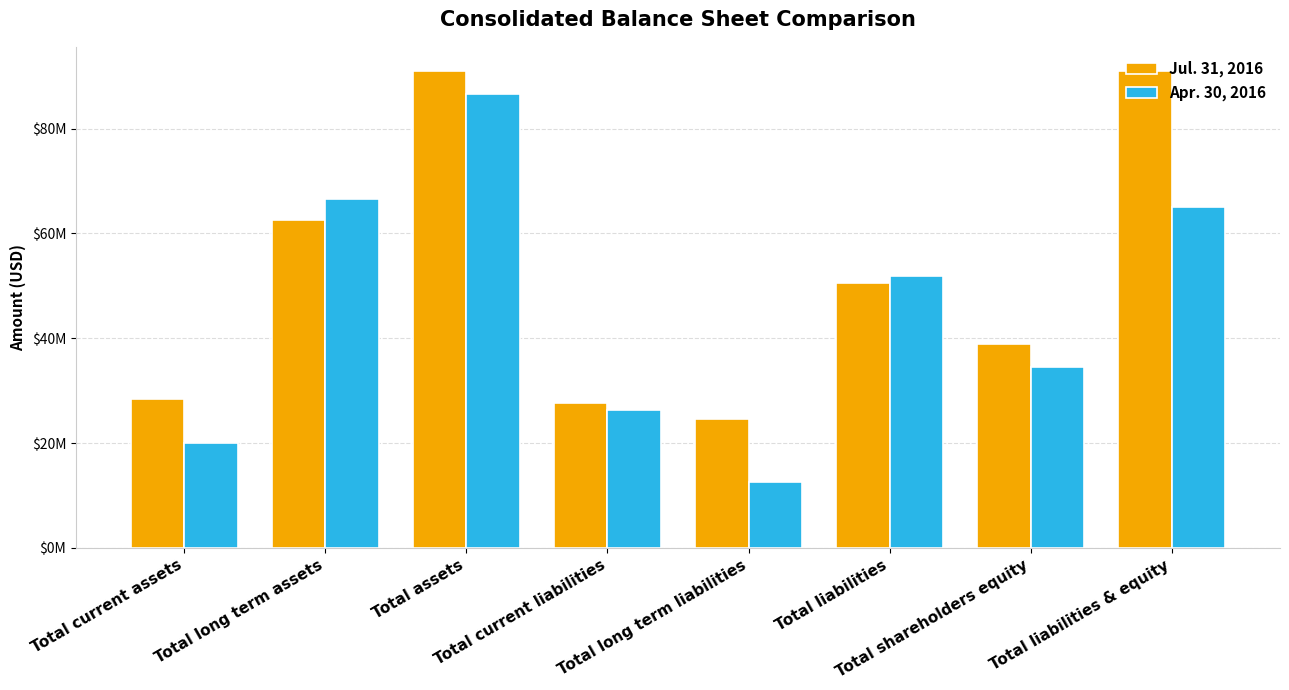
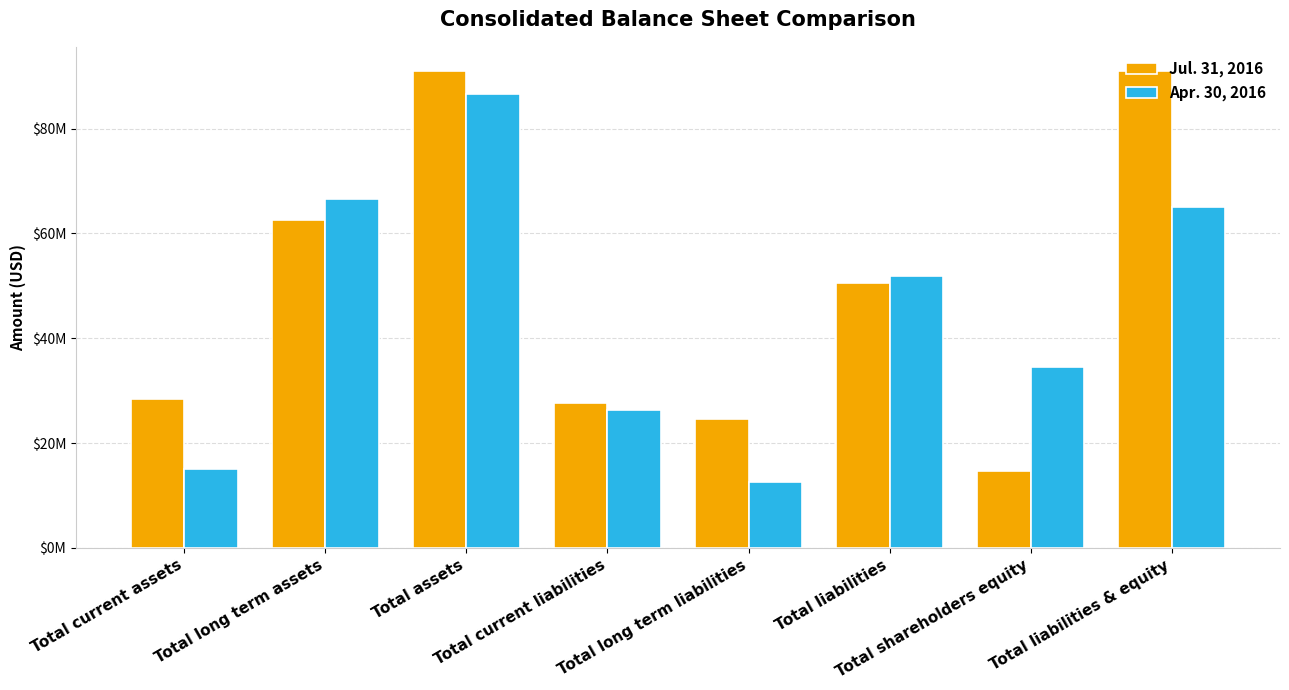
  {
    "Jul. 31, 2016": {
      "Total current assets": "$28000000",
      "Total long term assets": "$63000000",
      "Total assets": "$91000000",
      "Total current liabilities": "$28000000",
      "Total long term liabilities": "$24000000",
      "Total liabilities": "$51000000",
-     "Total shareholders equity": "$39000000",
+     "Total shareholders equity": "$15000000",
      "Total liabilities & equity": "$91000000"
    },
    "Apr. 30, 2016": {
-     "Total current assets": "$20000000",
+     "Total current assets": "$15000000",
      "Total long term assets": "$67000000",
      "Total assets": "$87000000",
      "Total current liabilities": "$26000000",
      "Total long term liabilities": "$13000000",
      "Total liabilities": "$52000000",
      "Total shareholders equity": "$35000000",
      "Total liabilities & equity": "$65000000"
    }
  }
